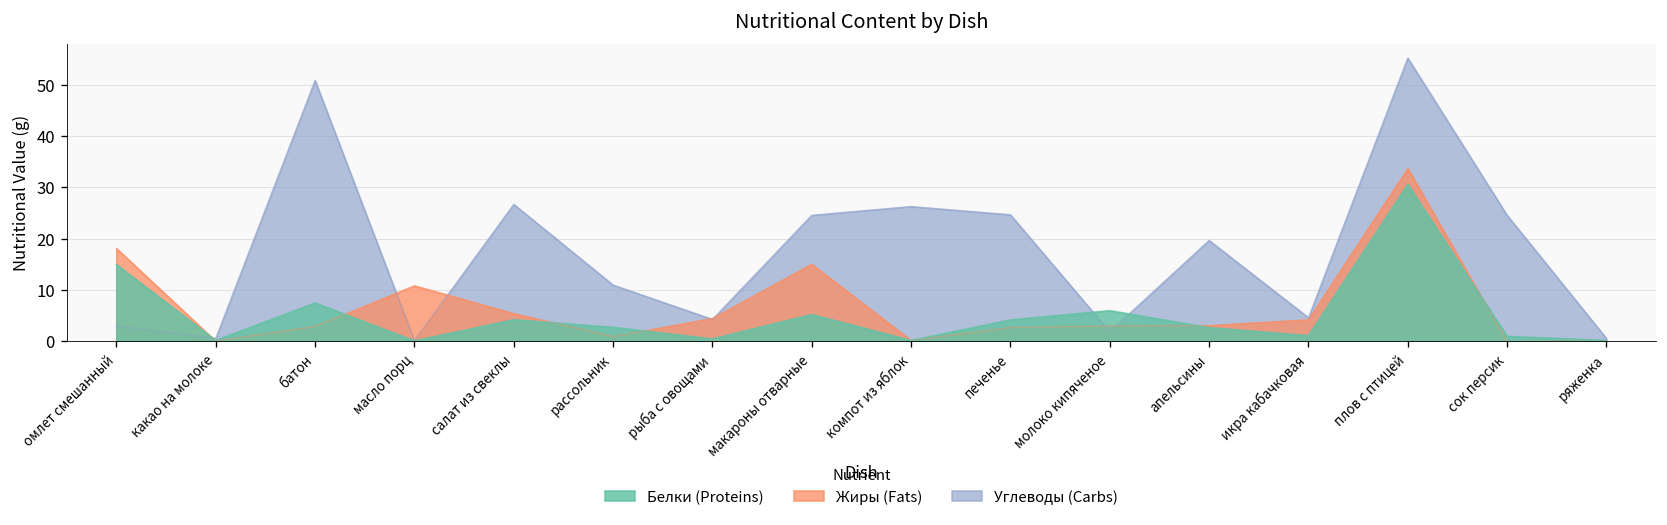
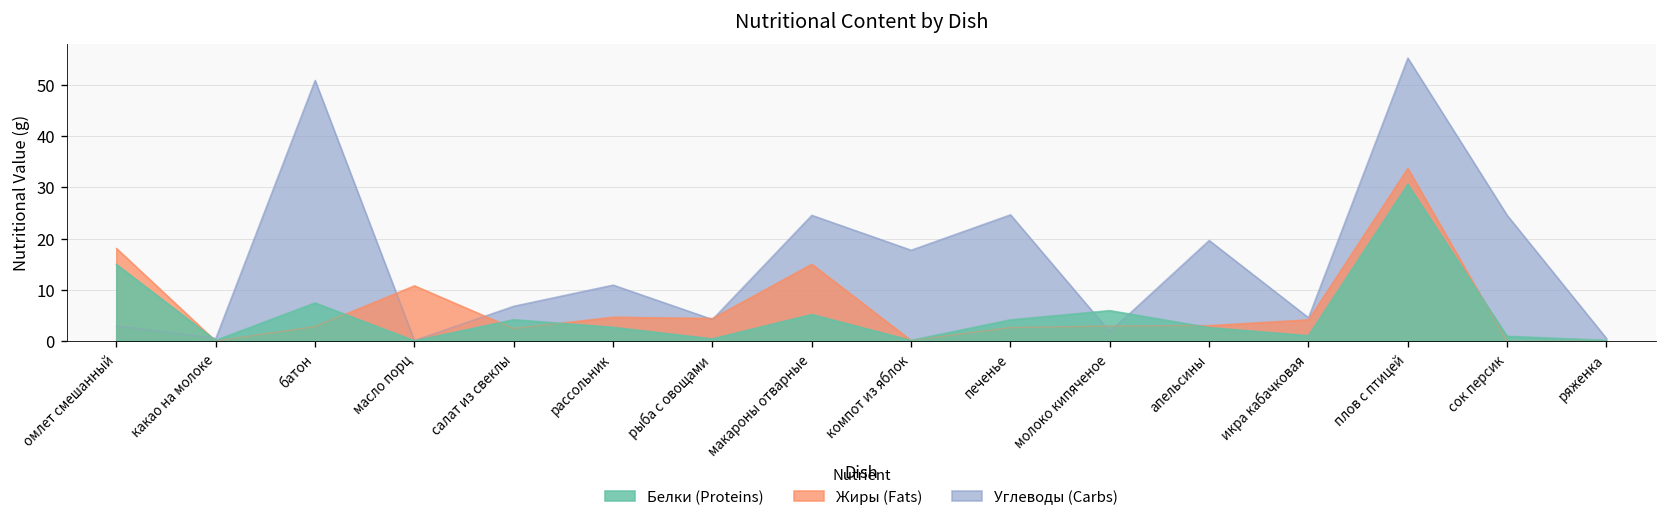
  {
    "Углеводы (Carbs)": {
      "омлет смешанный": 3,
      "батон": 51,
-     "салат из свеклы": 27,
+     "салат из свеклы": 7,
      "рассольник": 11,
      "макароны отварные": 25,
-     "компот из яблок": 26,
+     "компот из яблок": 18,
      "печенье": 25,
      "молоко кипяченое": 2,
      "апельсины": 20,
      "плов с птицей": 55,
      "сок персик": 25
    },
    "Жиры (Fats)": {
      "омлет смешанный": 18,
      "батон": 3,
      "масло порц": 11,
-     "салат из свеклы": 5,
-     "рассольник": 1,
+     "салат из свеклы": 3,
+     "рассольник": 5,
      "макароны отварные": 15,
      "печенье": 3,
      "молоко кипяченое": 3,
      "плов с птицей": 34,
      "сок персик": 0
    },
    "Белки (Proteins)": {
      "омлет смешанный": 15,
      "батон": 8,
      "салат из свеклы": 4,
      "рассольник": 3,
      "рыба с овощами": 1,
      "макароны отварные": 5,
      "печенье": 4,
      "молоко кипяченое": 6,
      "икра кабачковая": 1,
      "плов с птицей": 31,
      "сок персик": 1
    }
  }
